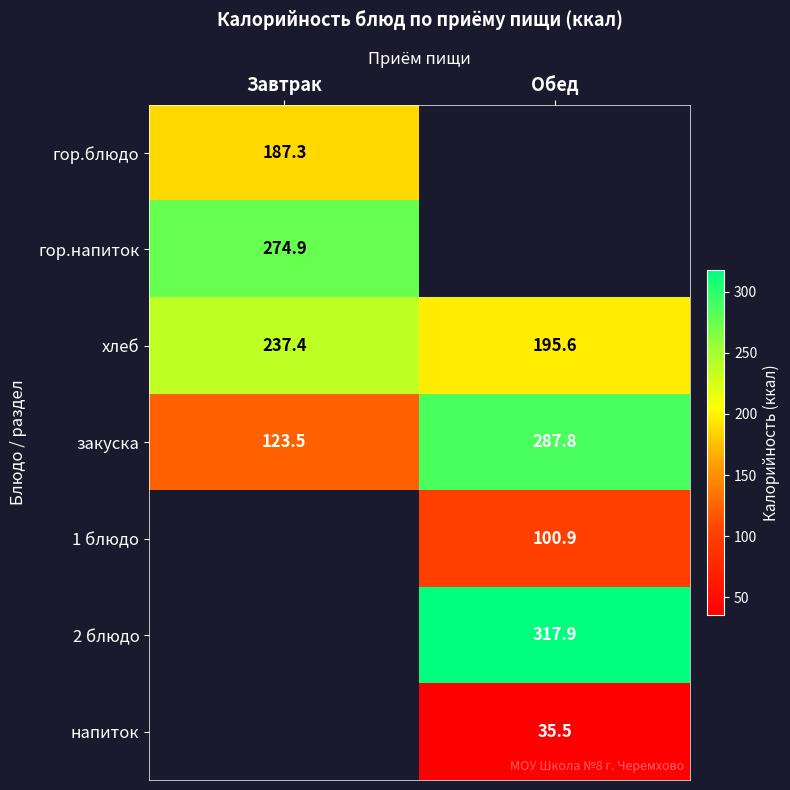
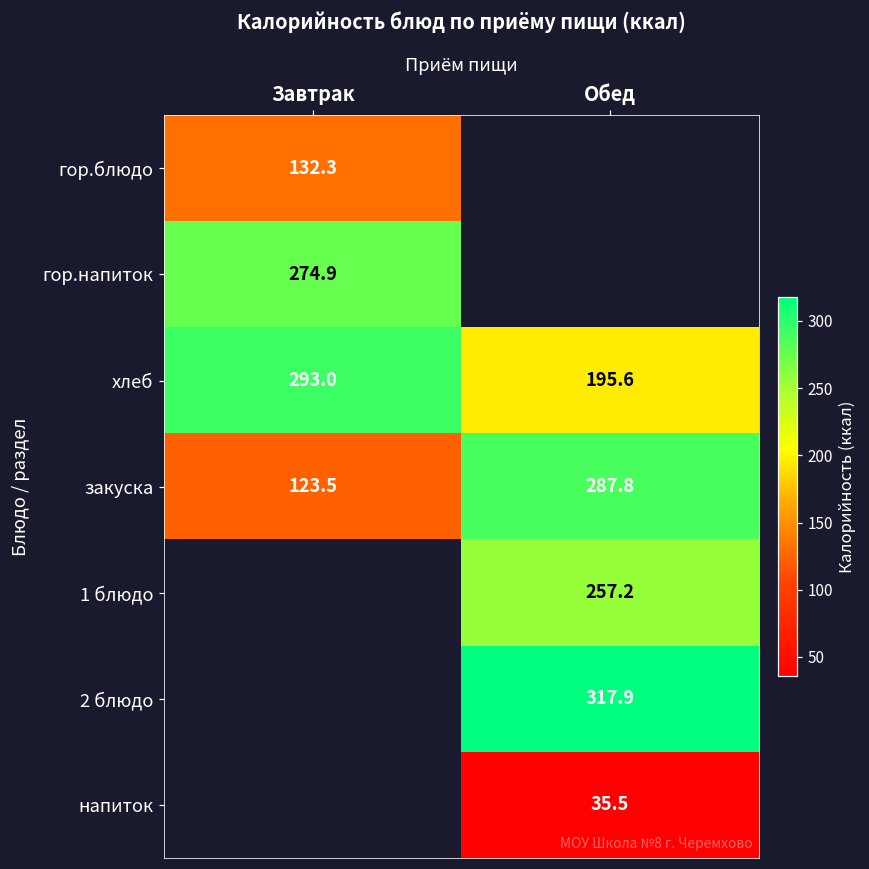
  {
    "гор.блюдо": {
-     "Завтрак": 187.3
+     "Завтрак": 132.3
    },
    "гор.напиток": {
      "Завтрак": 274.9
    },
    "хлеб": {
-     "Завтрак": 237.4,
+     "Завтрак": 293.0,
      "Обед": 195.6
    },
    "закуска": {
      "Завтрак": 123.5,
      "Обед": 287.8
    },
    "1 блюдо": {
-     "Обед": 100.9
+     "Обед": 257.2
    },
    "2 блюдо": {
      "Обед": 317.9
    }
  }
